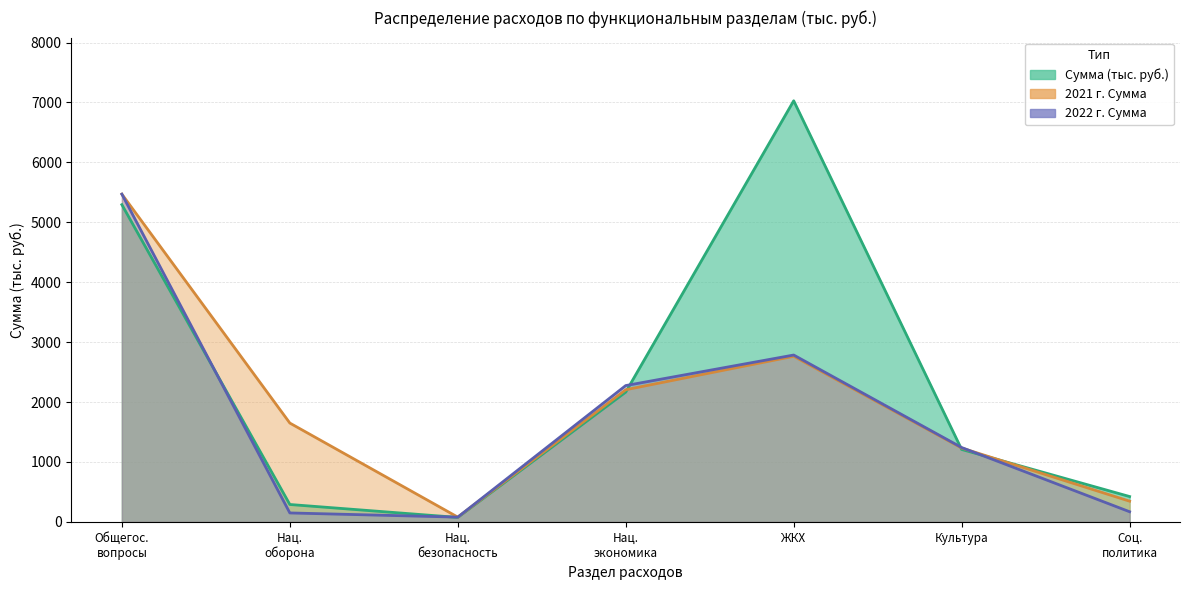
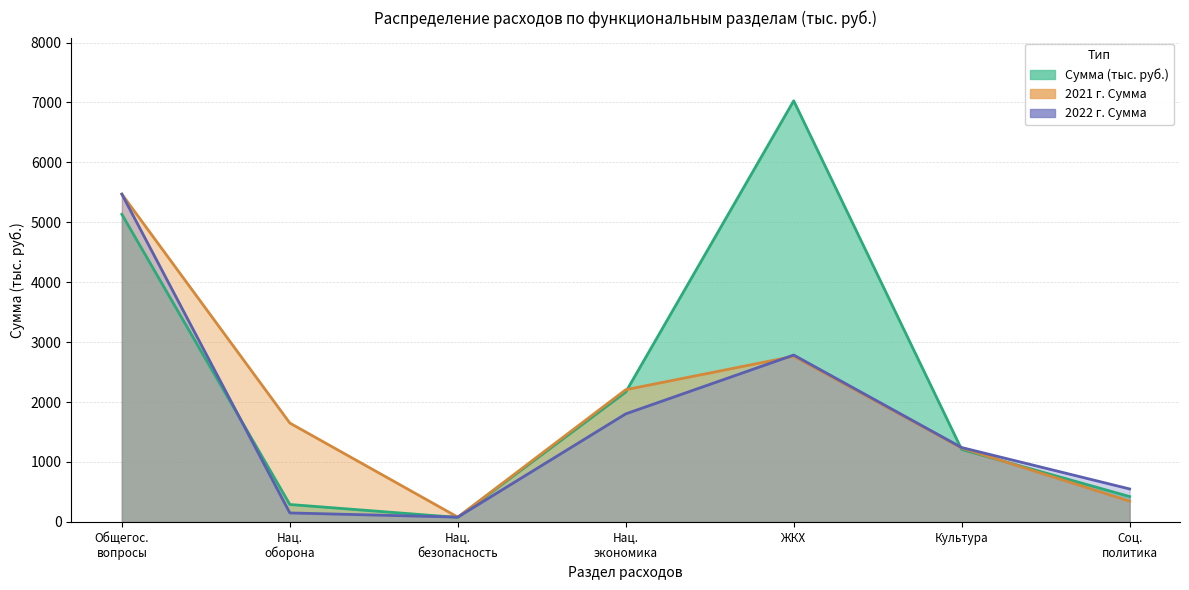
  {
    "Сумма (тыс. руб.)": {
-     "Общегос. вопросы": 5300,
+     "Общегос. вопросы": 5100,
      "Нац. оборона": 300,
      "ЖКХ": 7000,
      "Соц. политика": 400
    },
    "2021 г. Сумма": {
      "Нац. оборона": 1700,
      "Соц. политика": 300
    },
    "2022 г. Сумма": {
      "Нац. оборона": 100,
-     "Нац. экономика": 2300,
-     "Соц. политика": 200
+     "Нац. экономика": 1800,
+     "Соц. политика": 600
    }
  }
